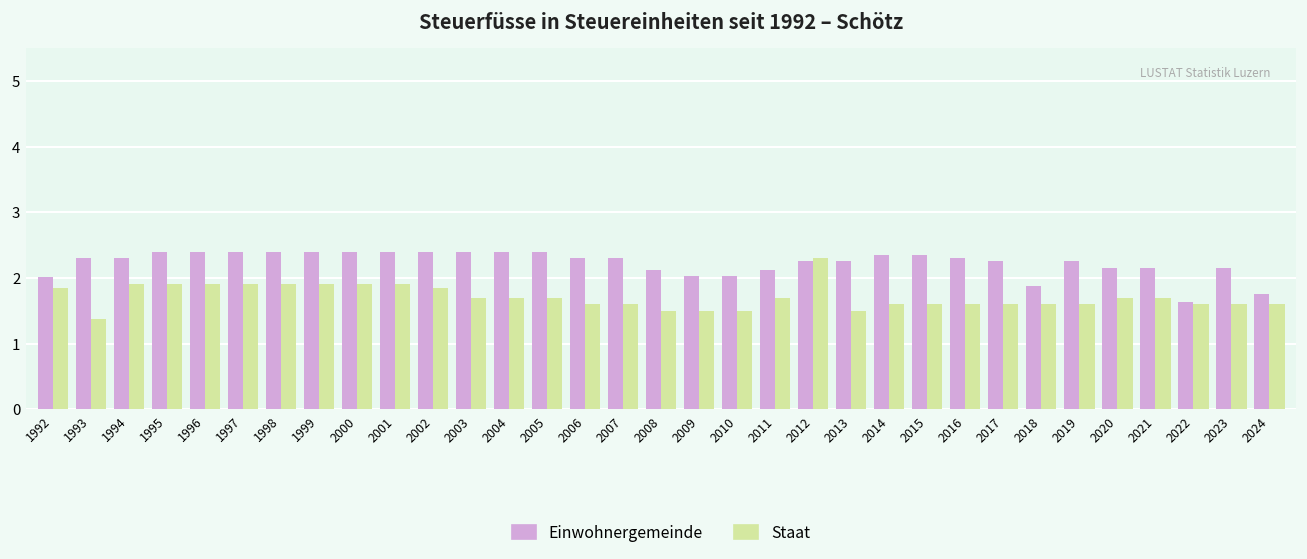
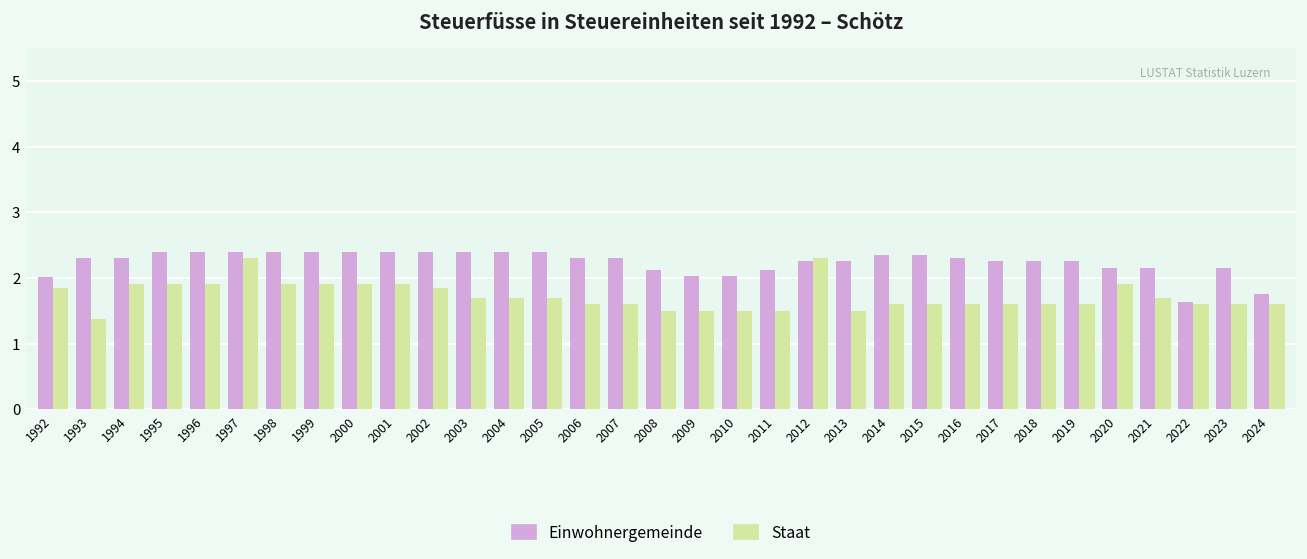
  {
    "Einwohnergemeinde": {
      "1992": 2.0,
      "1993": 2.3,
      "1994": 2.3,
      "1995": 2.4,
      "1996": 2.4,
      "1997": 2.4,
      "1998": 2.4,
      "1999": 2.4,
      "2000": 2.4,
      "2001": 2.4,
      "2002": 2.4,
      "2003": 2.4,
      "2004": 2.4,
      "2005": 2.4,
      "2006": 2.3,
      "2007": 2.3,
      "2008": 2.1,
      "2009": 2.0,
      "2010": 2.0,
      "2011": 2.1,
      "2012": 2.3,
      "2013": 2.3,
      "2014": 2.4,
      "2015": 2.4,
      "2016": 2.3,
      "2017": 2.3,
-     "2018": 1.9,
+     "2018": 2.3,
      "2019": 2.3,
      "2020": 2.2,
      "2021": 2.2,
      "2022": 1.6,
      "2023": 2.2,
      "2024": 1.8
    },
    "Staat": {
      "1992": 1.9,
      "1993": 1.4,
      "1994": 1.9,
      "1995": 1.9,
      "1996": 1.9,
-     "1997": 1.9,
+     "1997": 2.3,
      "1998": 1.9,
      "1999": 1.9,
      "2000": 1.9,
      "2001": 1.9,
      "2002": 1.9,
      "2003": 1.7,
      "2004": 1.7,
      "2005": 1.7,
      "2006": 1.6,
      "2007": 1.6,
      "2008": 1.5,
      "2009": 1.5,
      "2010": 1.5,
-     "2011": 1.7,
+     "2011": 1.5,
      "2012": 2.3,
      "2013": 1.5,
      "2014": 1.6,
      "2015": 1.6,
      "2016": 1.6,
      "2017": 1.6,
      "2018": 1.6,
      "2019": 1.6,
-     "2020": 1.7,
+     "2020": 1.9,
      "2021": 1.7,
      "2022": 1.6,
      "2023": 1.6,
      "2024": 1.6
    }
  }
